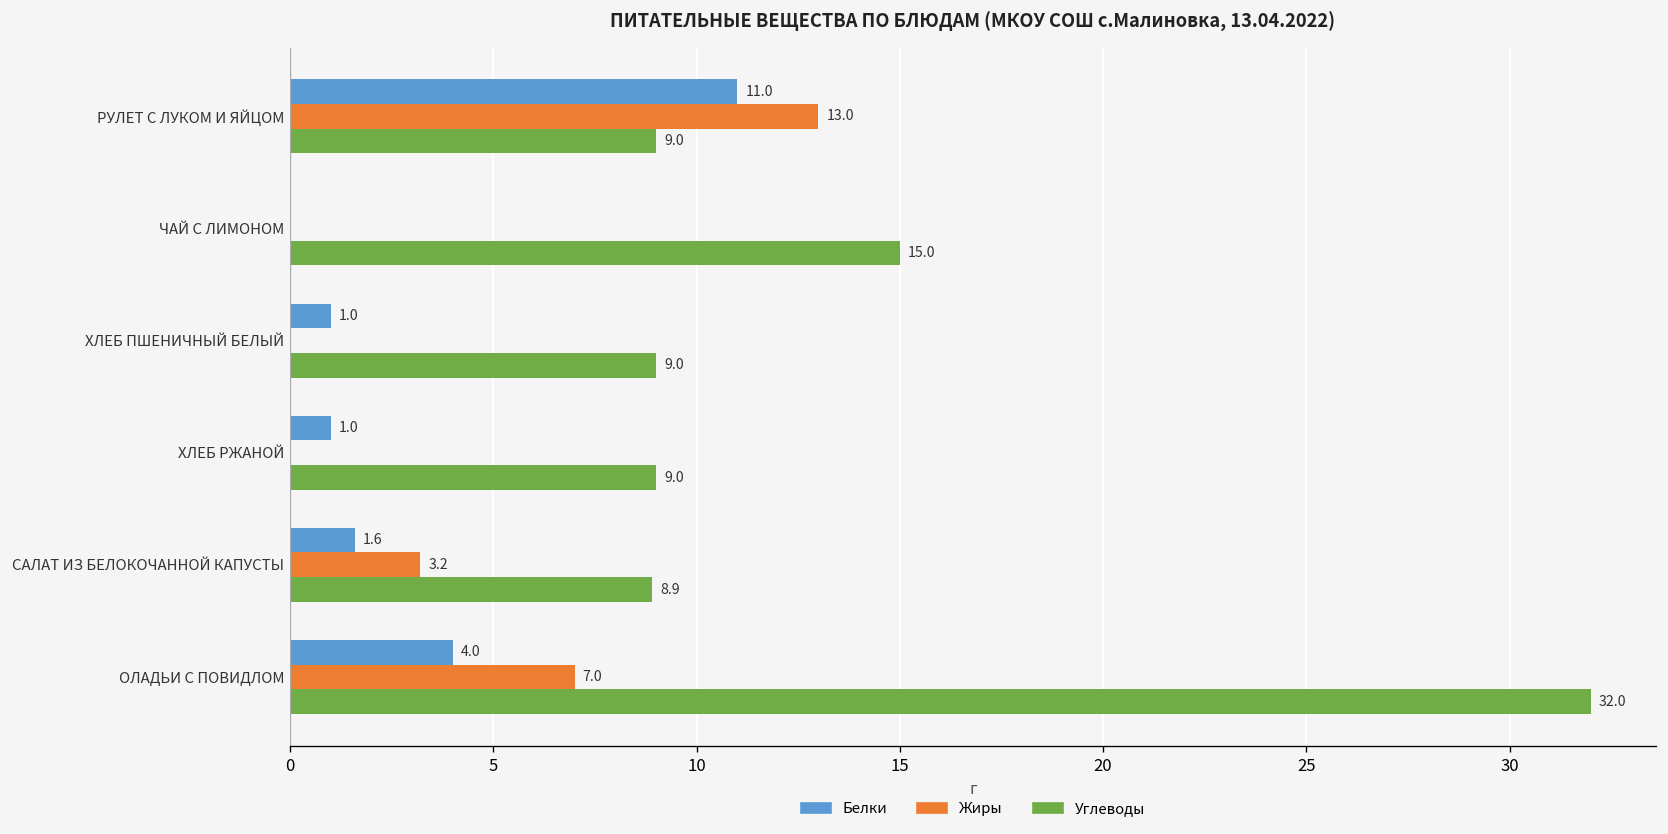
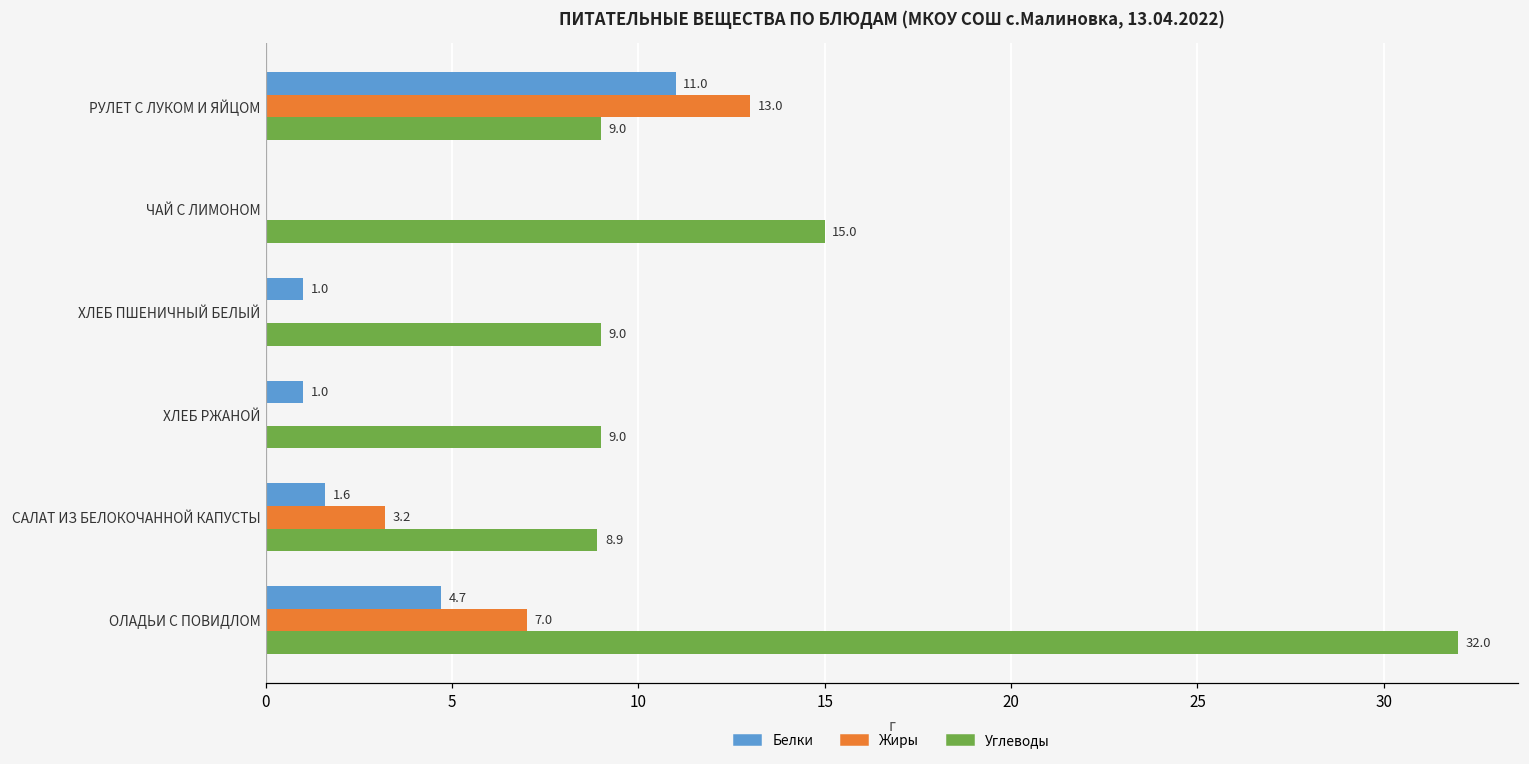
  {
    "Белки": {
      "РУЛЕТ С ЛУКОМ И ЯЙЦОМ": 11.0,
      "ХЛЕБ ПШЕНИЧНЫЙ БЕЛЫЙ": 1.0,
      "ХЛЕБ РЖАНОЙ": 1.0,
      "САЛАТ ИЗ БЕЛОКОЧАННОЙ КАПУСТЫ": 1.6,
-     "ОЛАДЬИ С ПОВИДЛОМ": 4.0
+     "ОЛАДЬИ С ПОВИДЛОМ": 4.7
    },
    "Жиры": {
      "РУЛЕТ С ЛУКОМ И ЯЙЦОМ": 13.0,
      "САЛАТ ИЗ БЕЛОКОЧАННОЙ КАПУСТЫ": 3.2,
      "ОЛАДЬИ С ПОВИДЛОМ": 7.0
    },
    "Углеводы": {
      "РУЛЕТ С ЛУКОМ И ЯЙЦОМ": 9.0,
      "ЧАЙ С ЛИМОНОМ": 15.0,
      "ХЛЕБ ПШЕНИЧНЫЙ БЕЛЫЙ": 9.0,
      "ХЛЕБ РЖАНОЙ": 9.0,
      "САЛАТ ИЗ БЕЛОКОЧАННОЙ КАПУСТЫ": 8.9,
      "ОЛАДЬИ С ПОВИДЛОМ": 32.0
    }
  }
